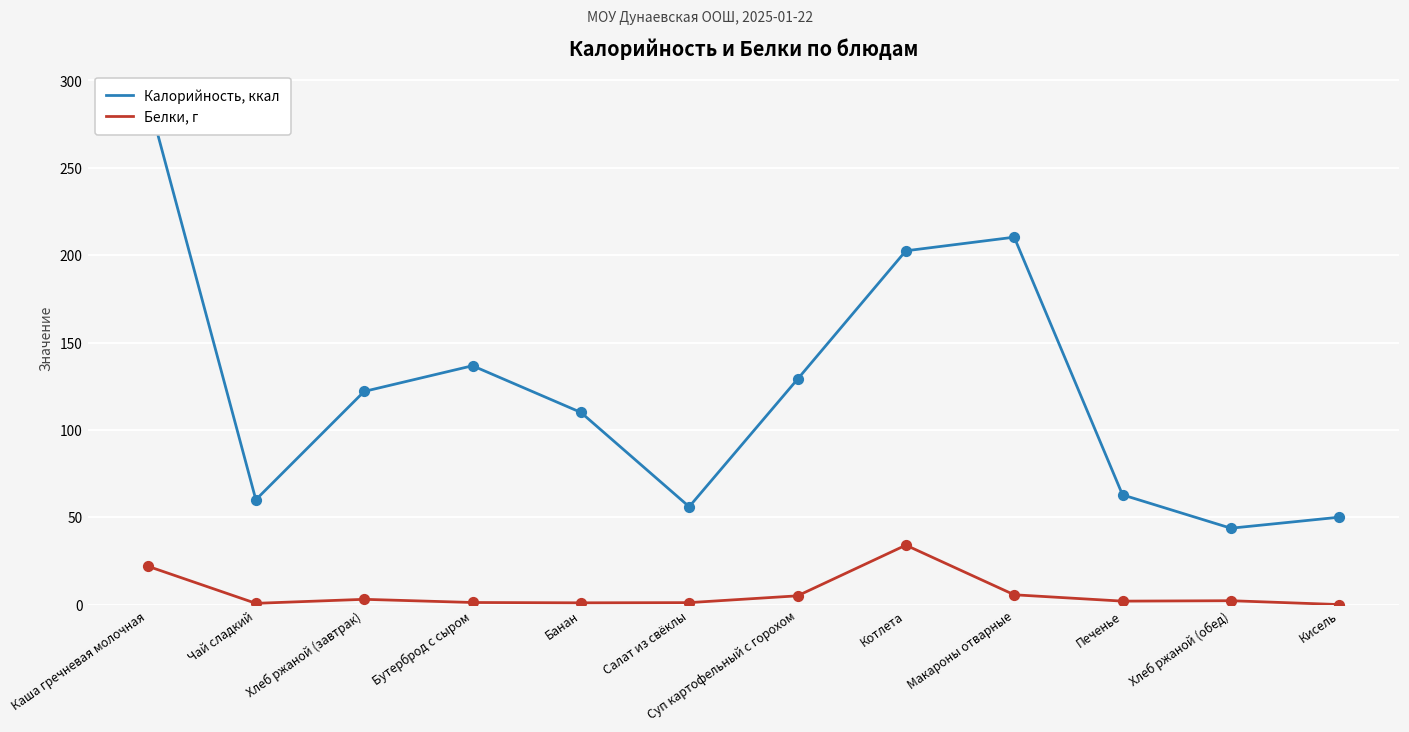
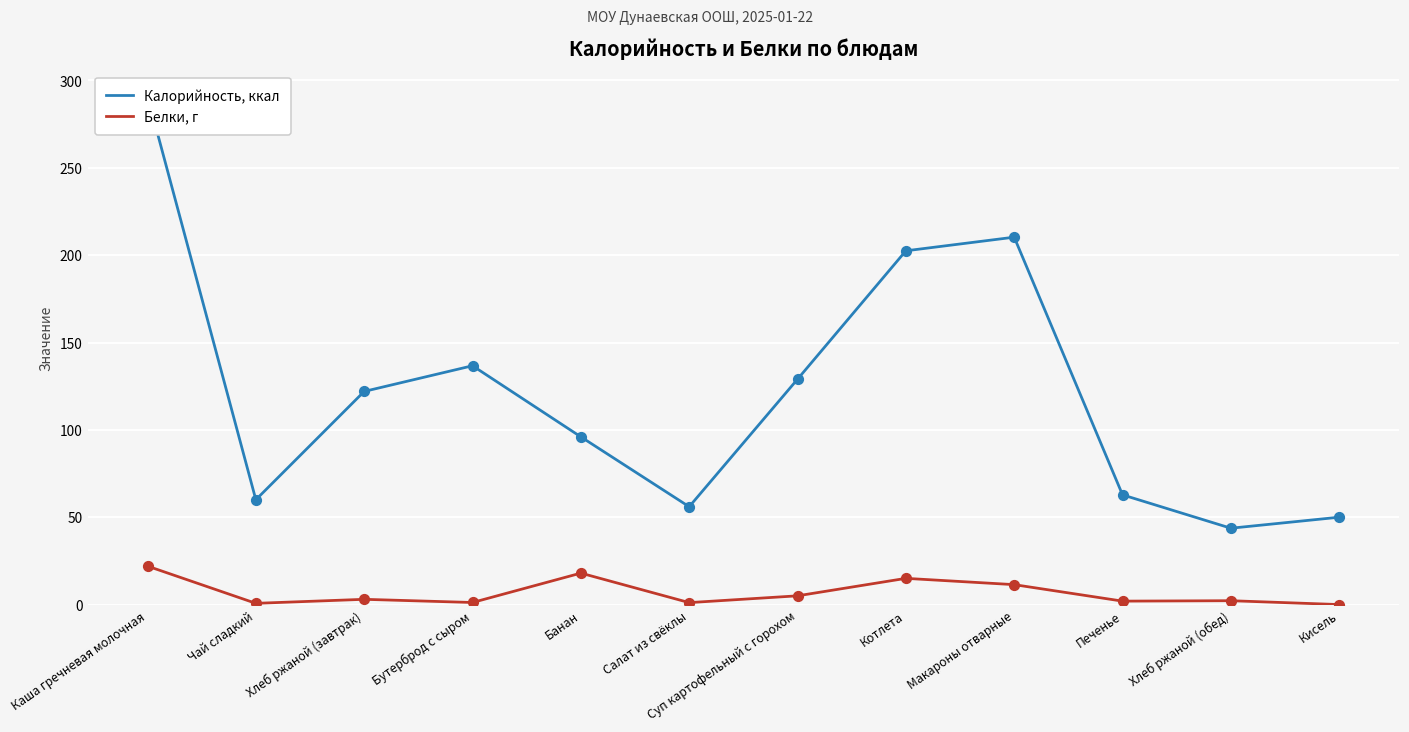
  {
    "Калорийность, ккал": {
      "Чай сладкий": 60,
      "Хлеб ржаной (завтрак)": 122,
      "Бутерброд с сыром": 137,
-     "Банан": 110,
+     "Банан": 96,
      "Салат из свёклы": 56,
      "Суп картофельный с горохом": 129,
      "Котлета": 203,
      "Макароны отварные": 210,
      "Печенье": 63,
      "Хлеб ржаной (обед)": 44,
      "Кисель": 50
    },
    "Белки, г": {
      "Каша гречневая молочная": 22,
      "Чай сладкий": 1,
      "Хлеб ржаной (завтрак)": 3,
      "Бутерброд с сыром": 1,
-     "Банан": 1,
+     "Банан": 18,
      "Салат из свёклы": 1,
      "Суп картофельный с горохом": 5,
-     "Котлета": 34,
-     "Макароны отварные": 6,
+     "Котлета": 15,
+     "Макароны отварные": 11,
      "Печенье": 2,
      "Хлеб ржаной (обед)": 2,
      "Кисель": 0
    }
  }
